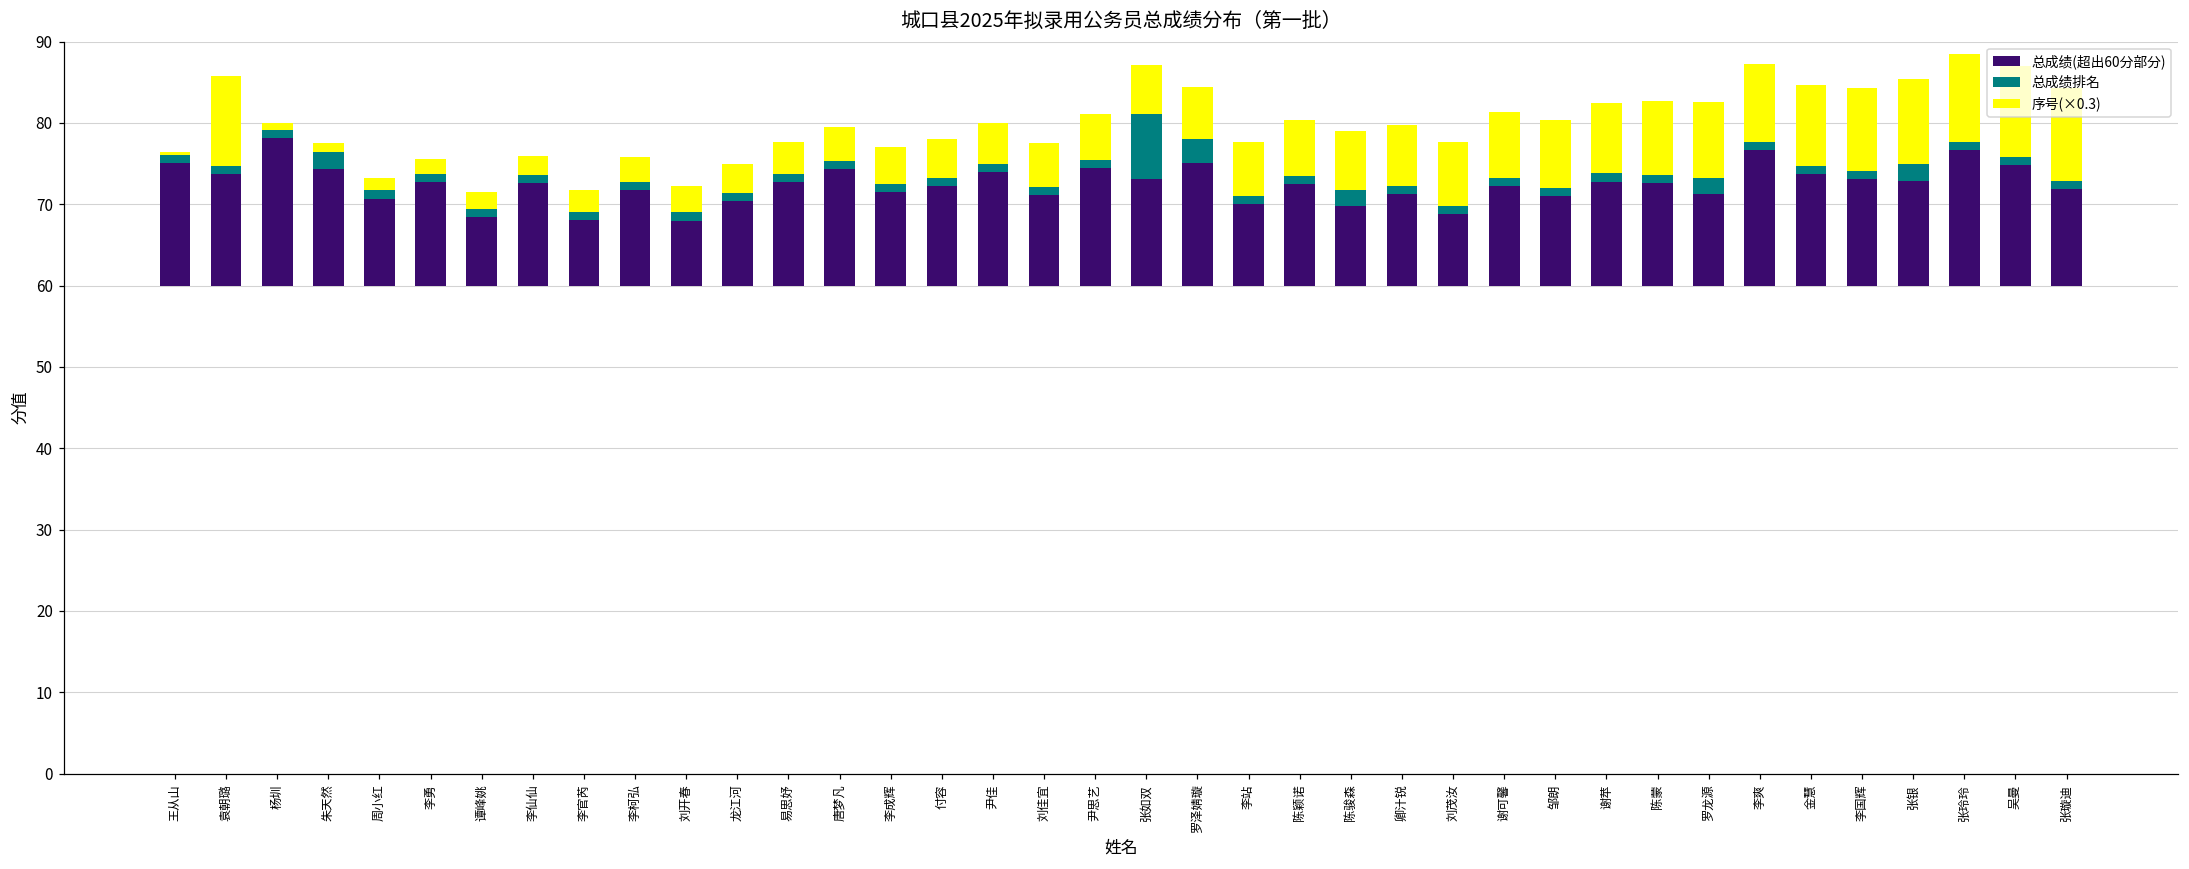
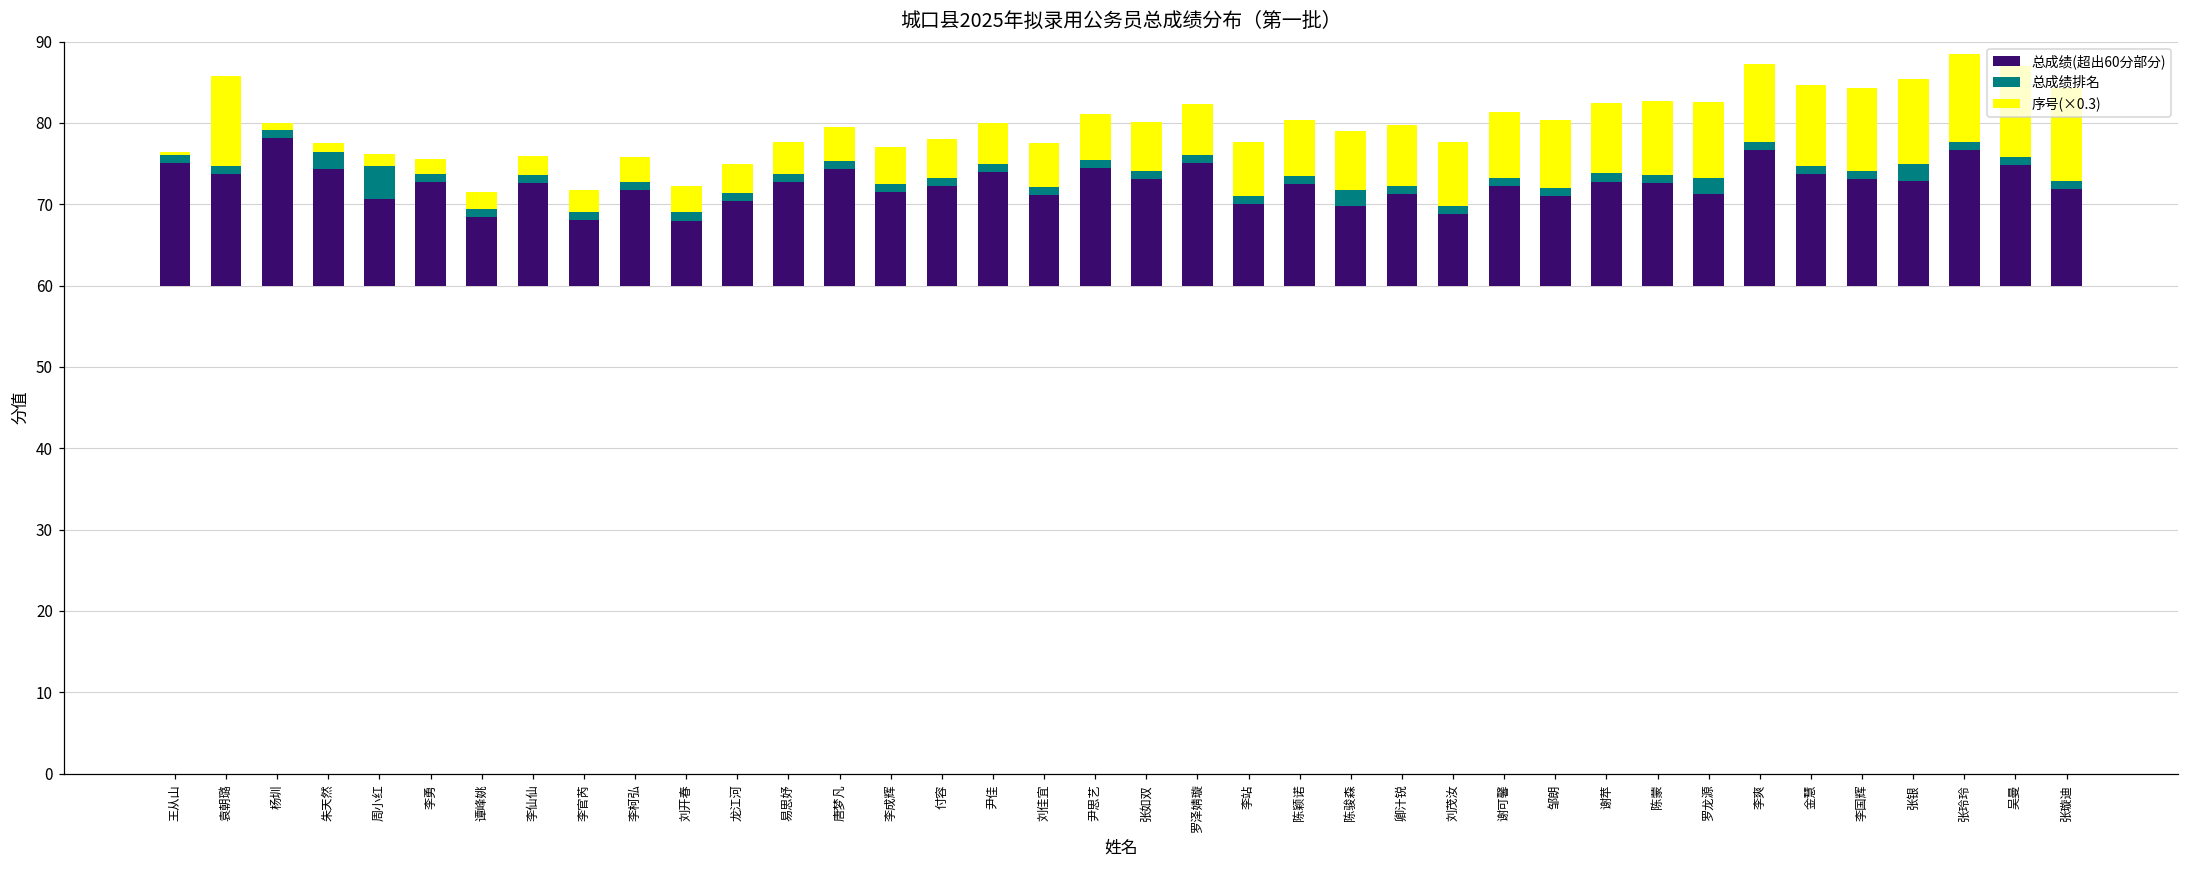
  {
    "总成绩(超出60分部分)": {
      "王从山": 75,
      "袁朝璐": 74,
      "杨圳": 78,
      "朱天然": 74,
      "周小红": 71,
      "李勇": 73,
      "谭峰姚": 68,
      "李仙仙": 73,
      "李官芮": 68,
      "李柯弘": 72,
      "刘开春": 68,
      "龙江河": 70,
      "易思妤": 73,
      "唐梦凡": 74,
      "李成辉": 72,
      "付容": 72,
      "尹佳": 74,
      "刘佳宜": 71,
      "尹思艺": 74,
      "张如双": 73,
      "罗泽婧璇": 75,
      "李站": 70,
      "陈颖诺": 73,
      "陈骏森": 70,
      "卿汁锐": 71,
      "刘茂汝": 69,
      "谢可馨": 72,
      "邹朗": 71,
      "谢苹": 73,
      "陈蒙": 73,
      "罗龙源": 71,
      "李爽": 77,
      "金慧": 74,
      "李国辉": 73,
      "张银": 73,
      "张玲玲": 77,
      "吴曼": 75,
      "张璇迪": 72
    },
    "总成绩排名": {
      "王从山": 1,
      "袁朝璐": 1,
      "杨圳": 1,
      "朱天然": 2,
-     "周小红": 1,
+     "周小红": 4,
      "李勇": 1,
      "谭峰姚": 1,
      "李仙仙": 1,
      "李官芮": 1,
      "李柯弘": 1,
      "刘开春": 1,
      "龙江河": 1,
      "易思妤": 1,
      "唐梦凡": 1,
      "李成辉": 1,
      "付容": 1,
      "尹佳": 1,
      "刘佳宜": 1,
      "尹思艺": 1,
-     "张如双": 8,
-     "罗泽婧璇": 3,
+     "张如双": 1,
+     "罗泽婧璇": 1,
      "李站": 1,
      "陈颖诺": 1,
      "陈骏森": 2,
      "卿汁锐": 1,
      "刘茂汝": 1,
      "谢可馨": 1,
      "邹朗": 1,
      "谢苹": 1,
      "陈蒙": 1,
      "罗龙源": 2,
      "李爽": 1,
      "金慧": 1,
      "李国辉": 1,
      "张银": 2,
      "张玲玲": 1,
      "吴曼": 1,
      "张璇迪": 1
    },
    "序号(×0.3)": {
      "袁朝璐": 11,
      "杨圳": 1,
      "朱天然": 1,
      "周小红": 2,
      "李勇": 2,
      "谭峰姚": 2,
      "李仙仙": 2,
      "李官芮": 3,
      "李柯弘": 3,
      "刘开春": 3,
      "龙江河": 4,
      "易思妤": 4,
      "唐梦凡": 4,
      "李成辉": 5,
      "付容": 5,
      "尹佳": 5,
      "刘佳宜": 5,
      "尹思艺": 6,
      "张如双": 6,
      "罗泽婧璇": 6,
      "李站": 7,
      "陈颖诺": 7,
      "陈骏森": 7,
      "卿汁锐": 8,
      "刘茂汝": 8,
      "谢可馨": 8,
      "邹朗": 8,
      "谢苹": 9,
      "陈蒙": 9,
      "罗龙源": 9,
      "李爽": 10,
      "金慧": 10,
      "李国辉": 10,
      "张银": 11,
      "张玲玲": 11
    }
  }
